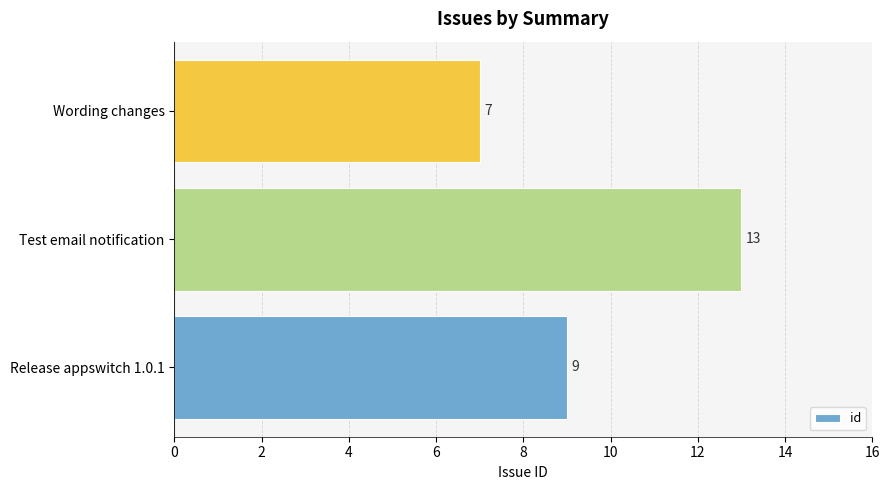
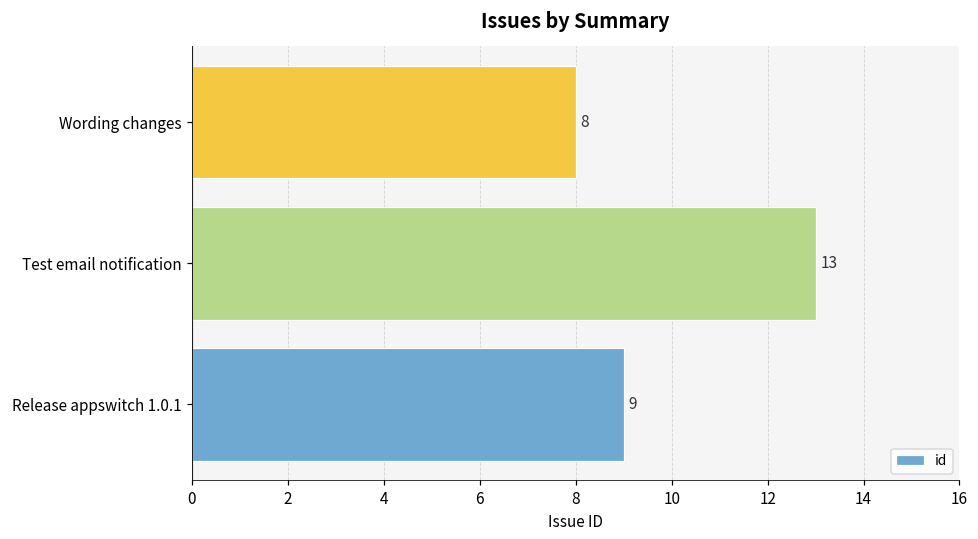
  {
-   "Wording changes": 7,
+   "Wording changes": 8,
    "Test email notification": 13,
    "Release appswitch 1.0.1": 9
  }
